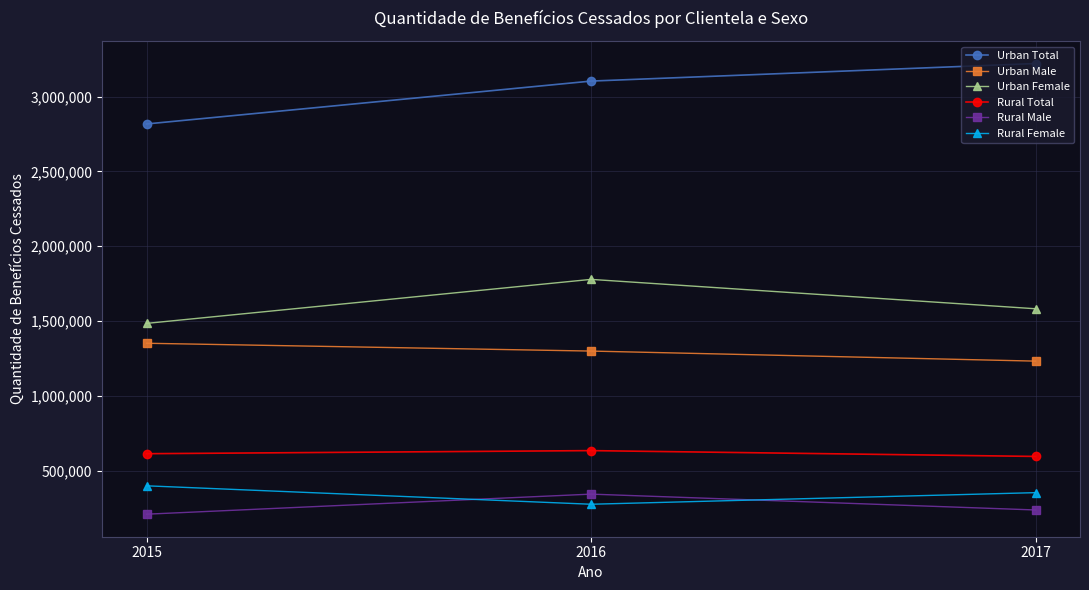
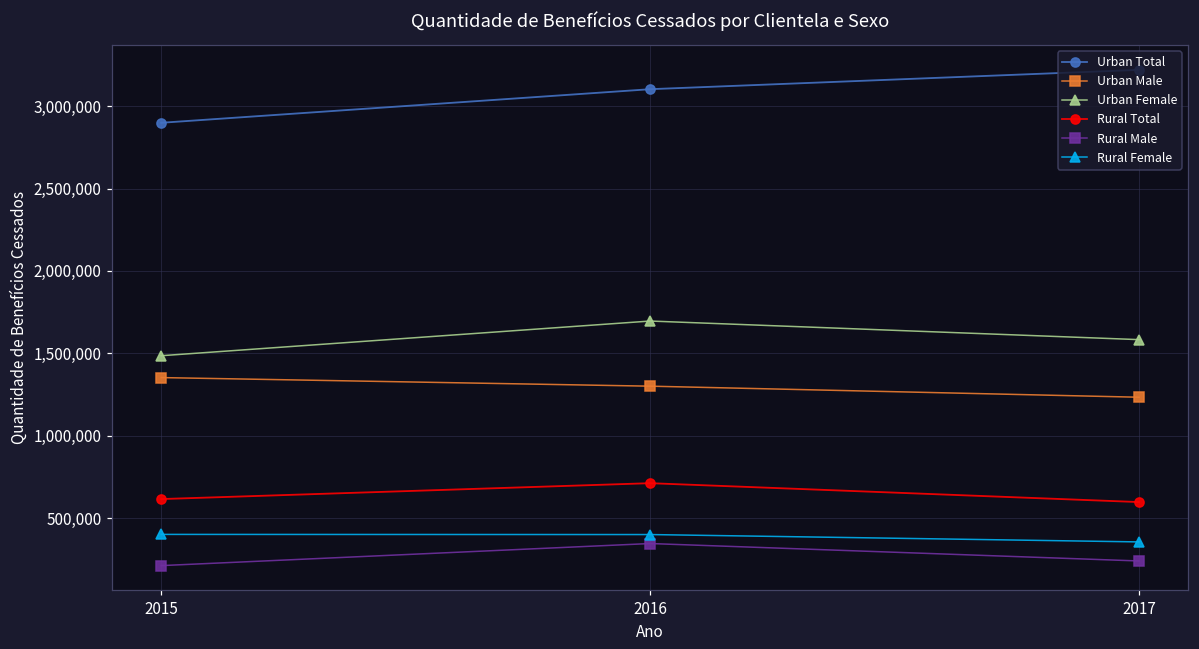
  {
    "Urban Total": {
-     "2015": "2,820,000",
+     "2015": "2,900,000",
      "2016": "3,100,000"
    },
    "Urban Male": {
      "2015": "1,350,000",
      "2016": "1,300,000",
      "2017": "1,230,000"
    },
    "Urban Female": {
      "2015": "1,490,000",
-     "2016": "1,780,000",
+     "2016": "1,700,000",
      "2017": "1,580,000"
    },
    "Rural Total": {
      "2015": "610,000",
-     "2016": "640,000",
+     "2016": "710,000",
      "2017": "600,000"
    },
    "Rural Male": {
      "2015": "210,000",
      "2016": "340,000",
      "2017": "240,000"
    },
    "Rural Female": {
      "2015": "400,000",
-     "2016": "280,000",
+     "2016": "400,000",
      "2017": "350,000"
    }
  }
